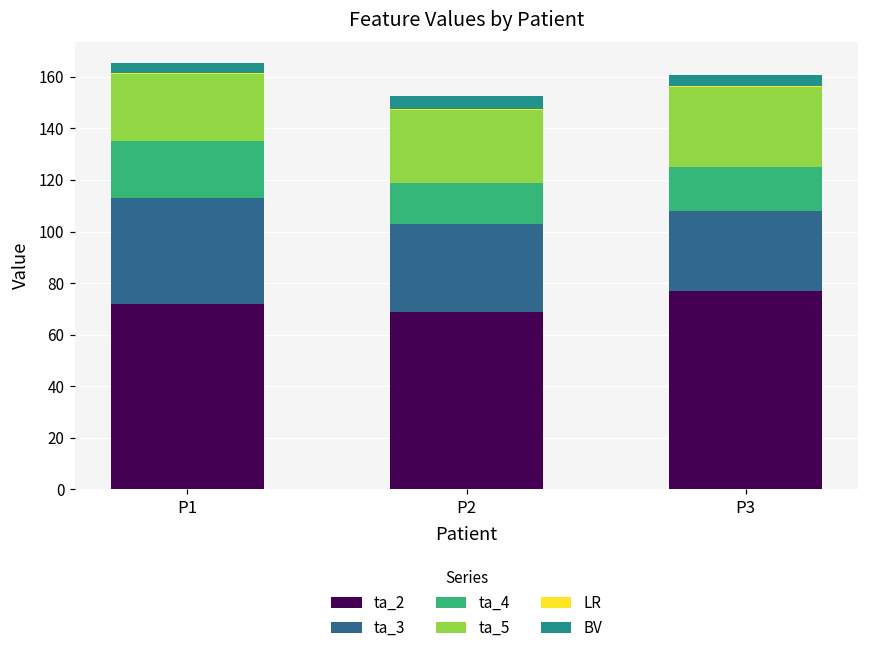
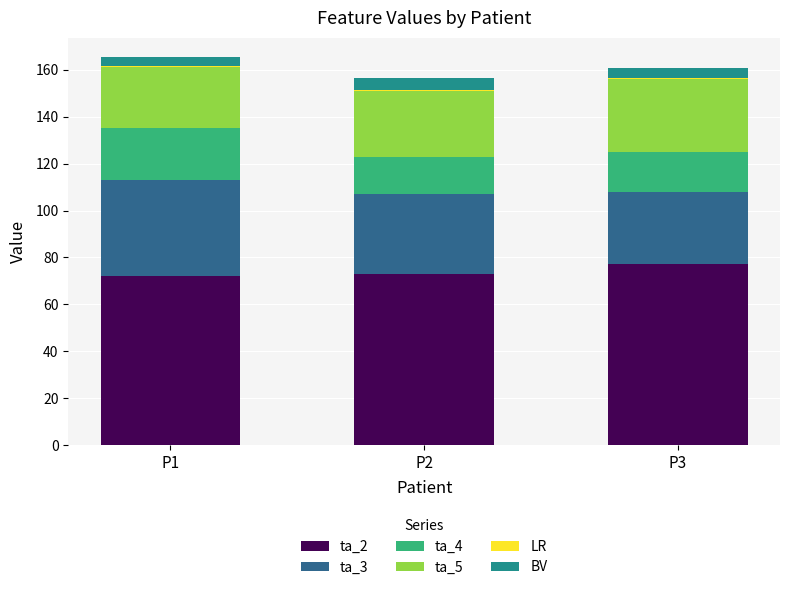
  {
    "ta_2": {
      "P1": 72,
-     "P2": 69,
+     "P2": 73,
      "P3": 77
    },
    "ta_5": {
      "P1": 26,
      "P2": 28,
      "P3": 31
    }
  }
